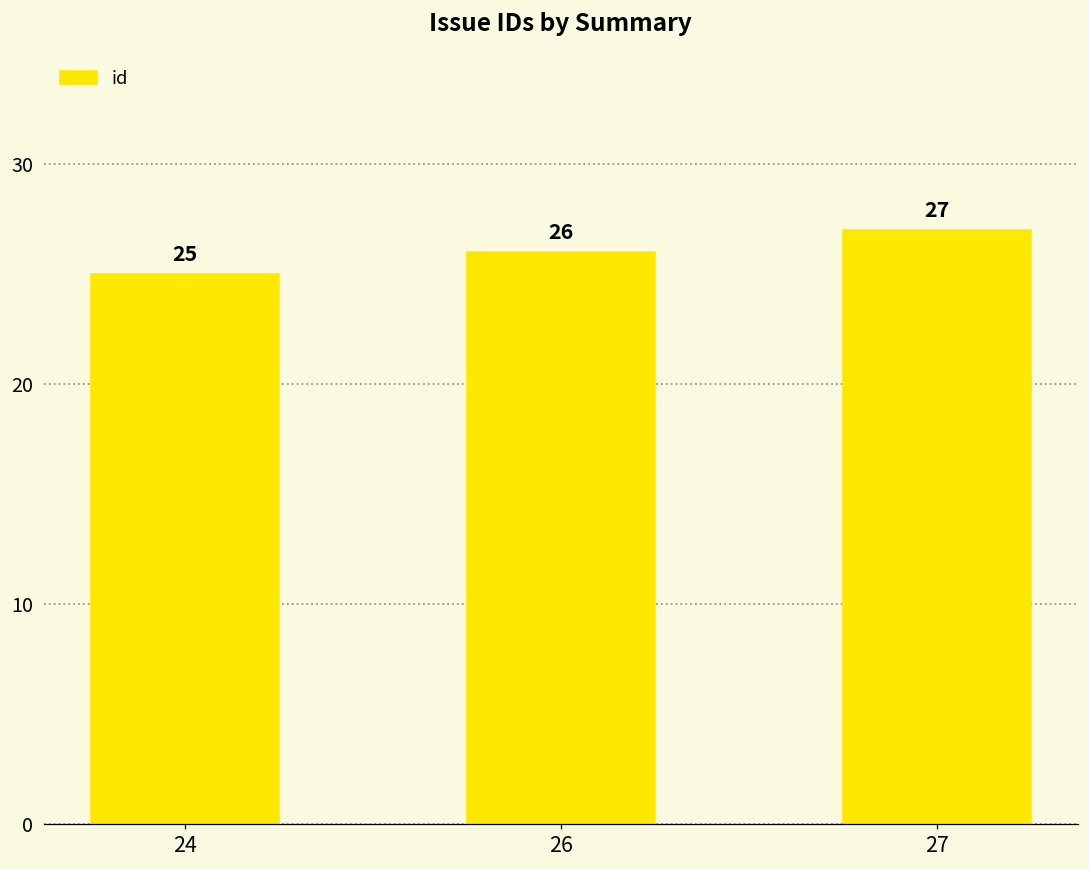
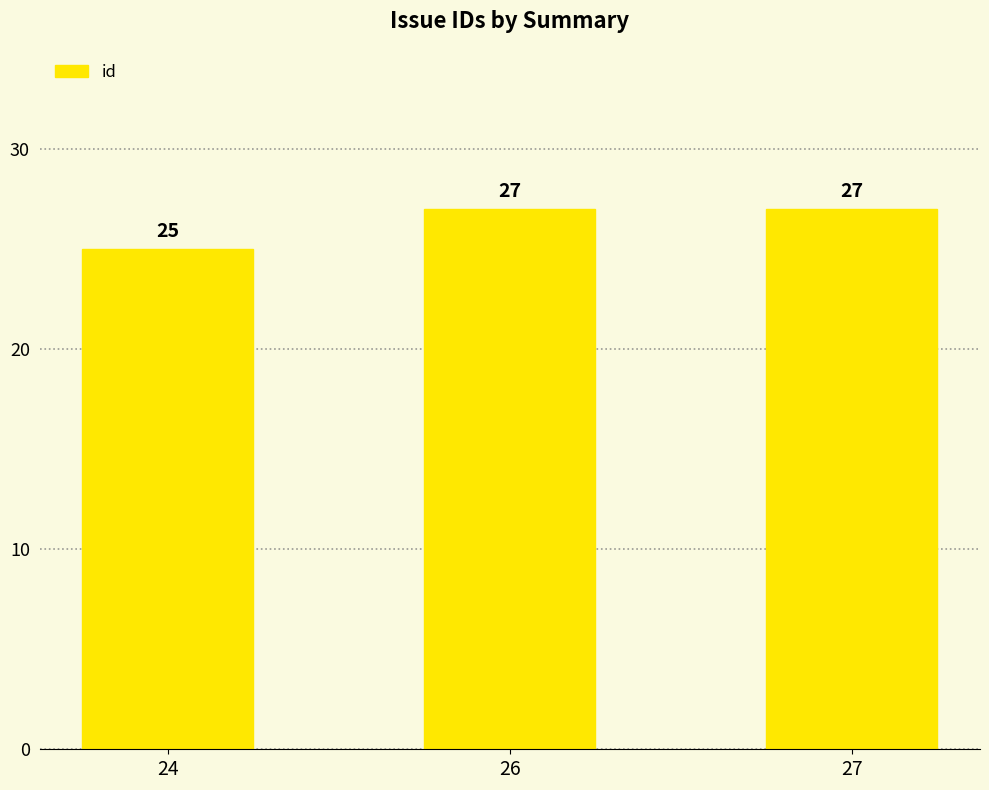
  {
    "24": 25,
-   "26": 26,
+   "26": 27,
    "27": 27
  }
